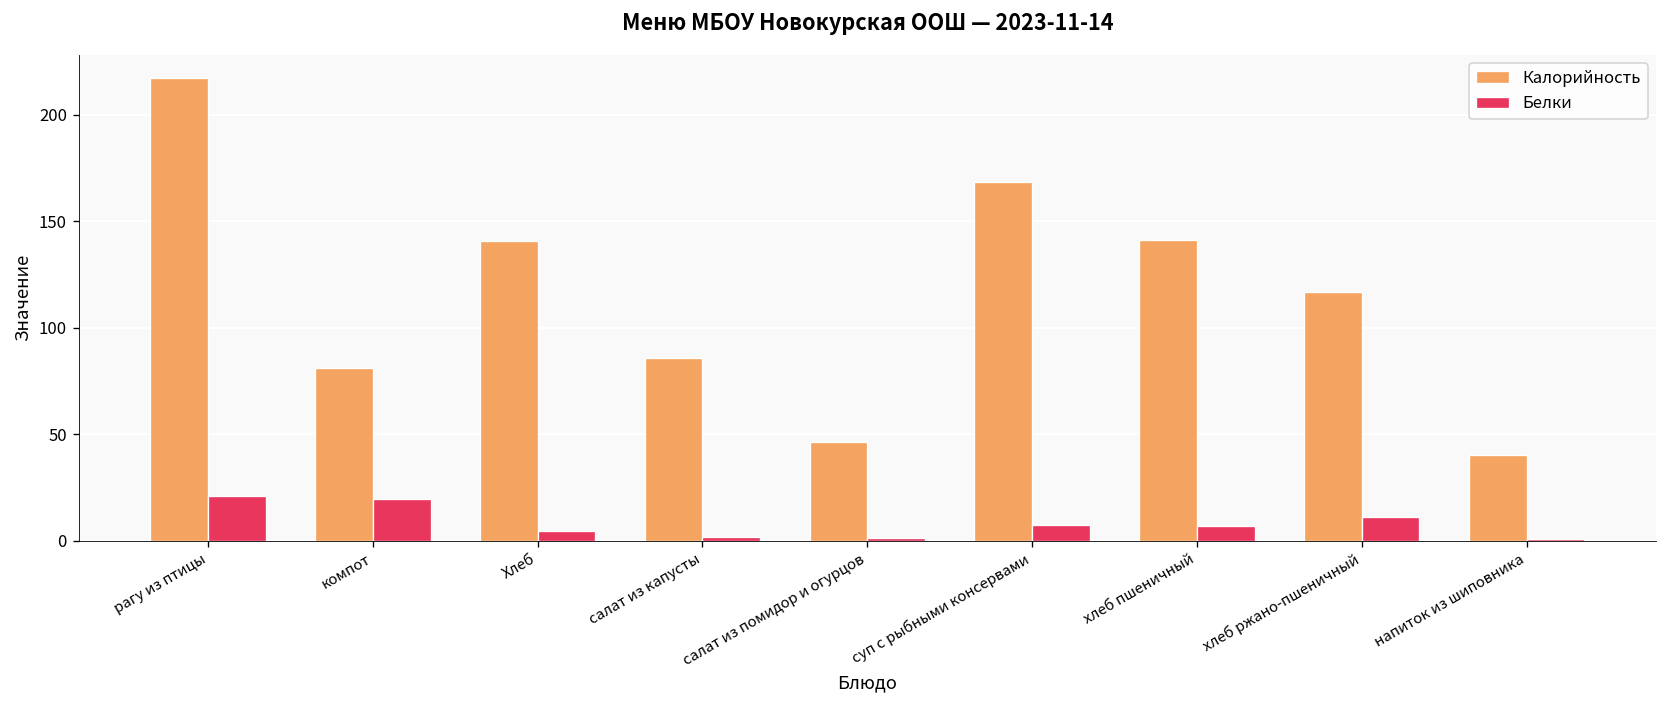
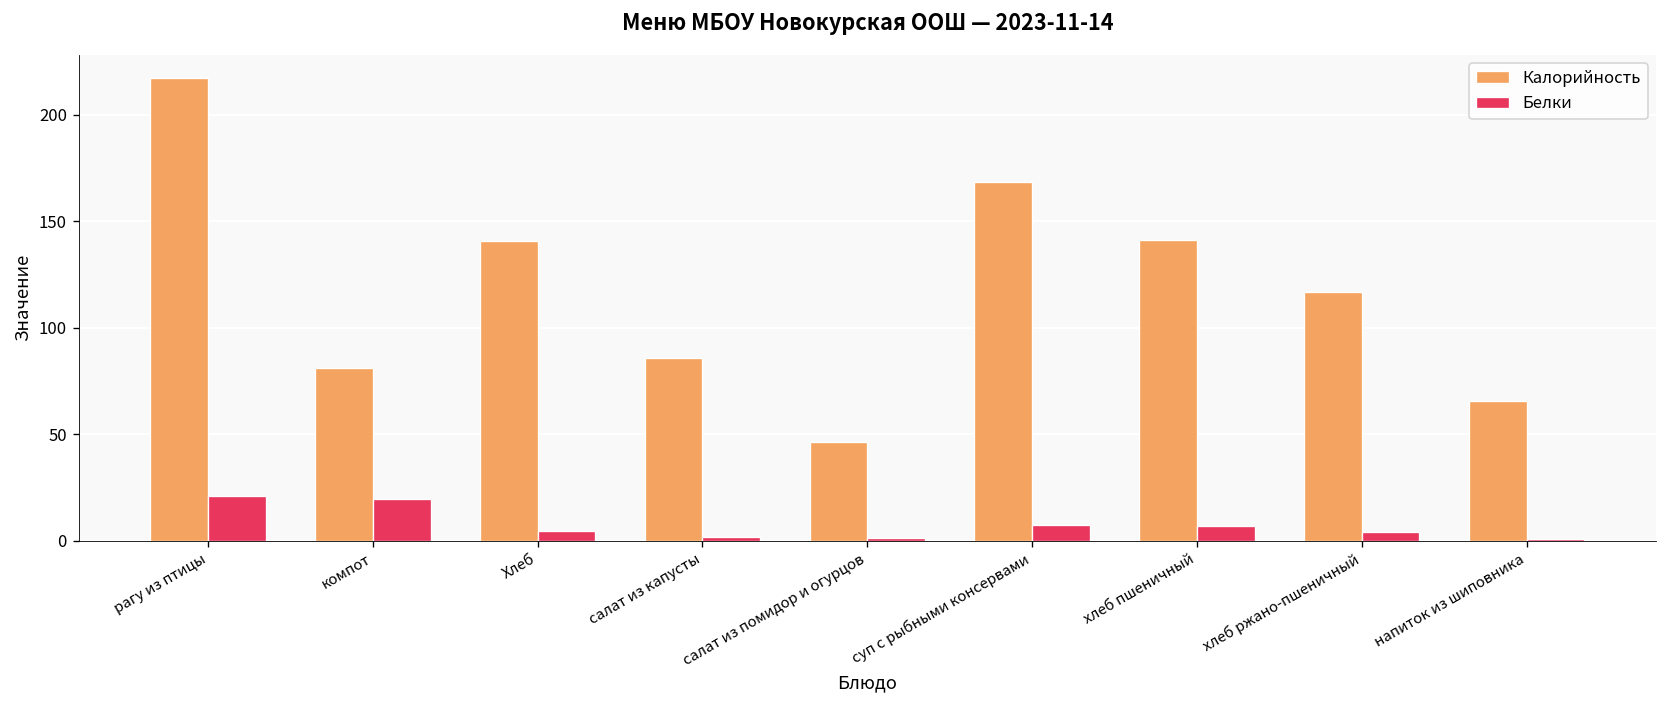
  {
    "Калорийность": {
      "рагу из птицы": 217,
      "компот": 81,
      "Хлеб": 141,
      "салат из капусты": 86,
      "салат из помидор и огурцов": 46,
      "суп с рыбными консервами": 168,
      "хлеб пшеничный": 141,
      "хлеб ржано-пшеничный": 117,
-     "напиток из шиповника": 40
+     "напиток из шиповника": 65
    },
    "Белки": {
      "рагу из птицы": 21,
      "компот": 20,
      "Хлеб": 5,
      "салат из капусты": 2,
      "суп с рыбными консервами": 7,
      "хлеб пшеничный": 7,
-     "хлеб ржано-пшеничный": 11
+     "хлеб ржано-пшеничный": 4
    }
  }
